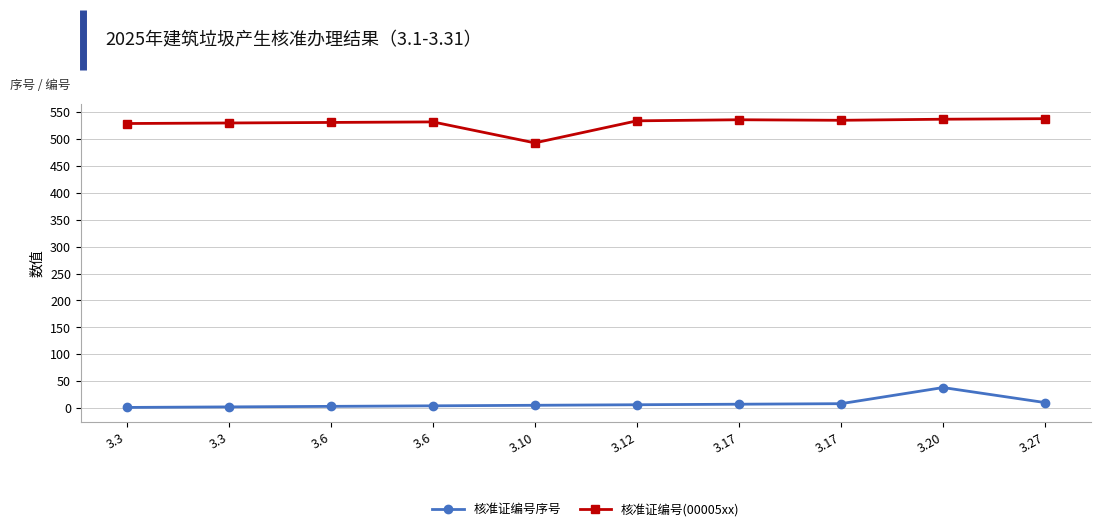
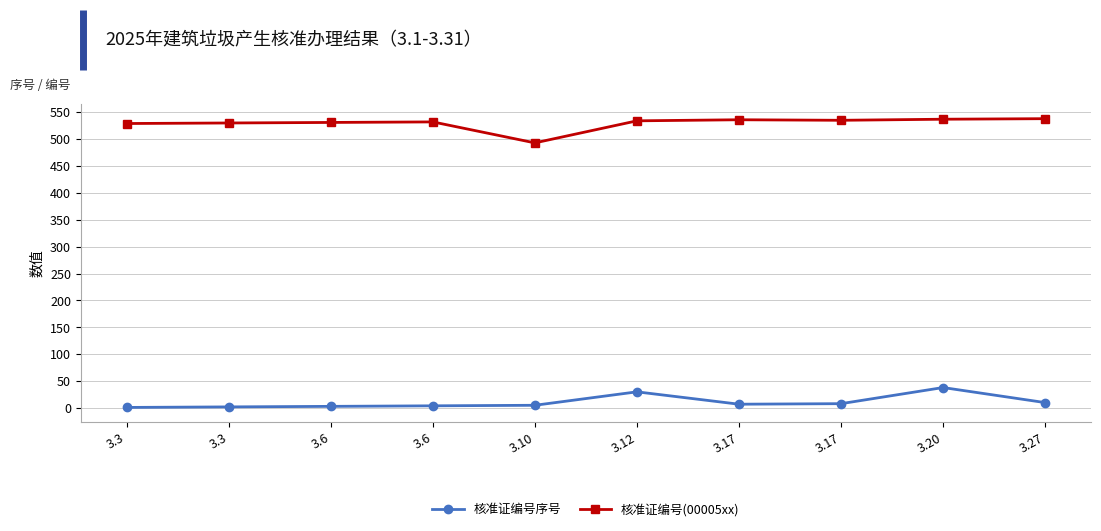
  {
    "核准证编号序号": {
      "3.10": 10,
-     "3.12": 10,
+     "3.12": 30,
      "3.20": 40,
      "3.27": 10
    },
    "核准证编号(00005xx)": {
      "3.10": 490,
      "3.12": 530,
      "3.20": 540,
      "3.27": 540
    }
  }
